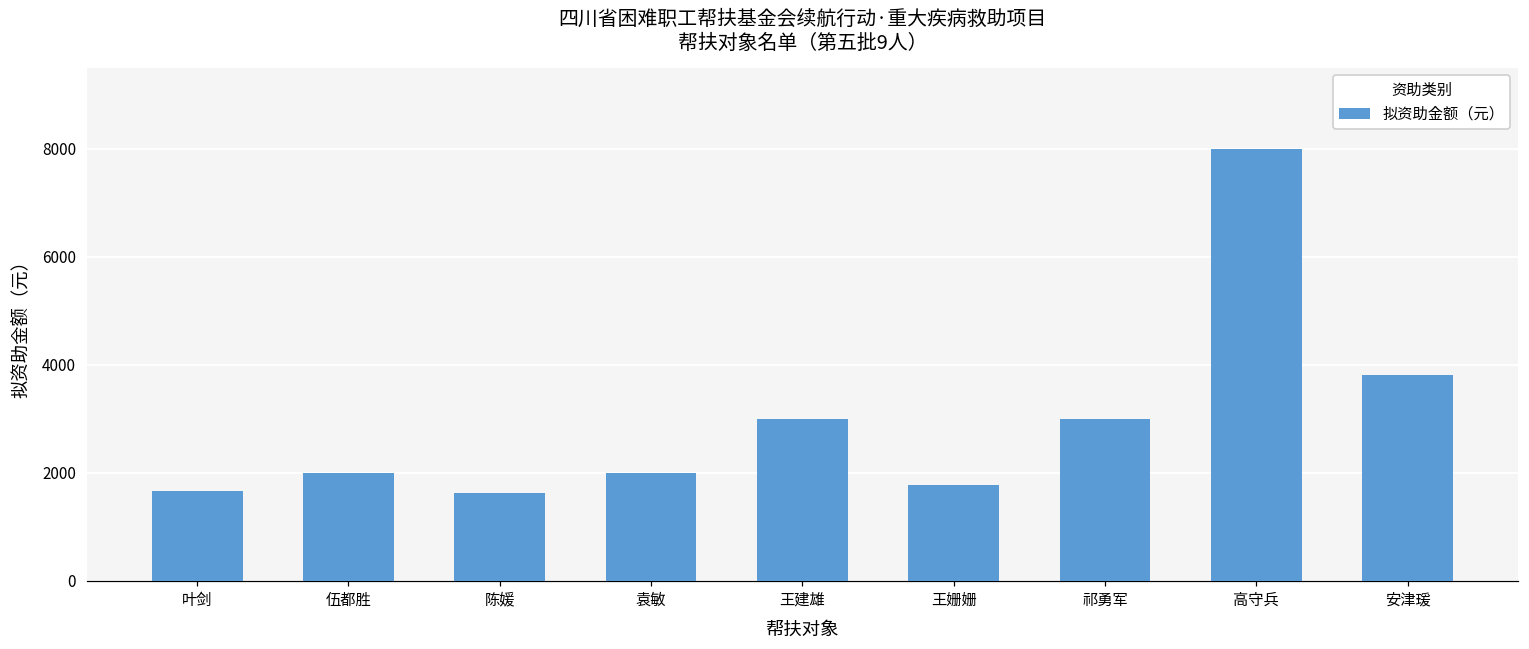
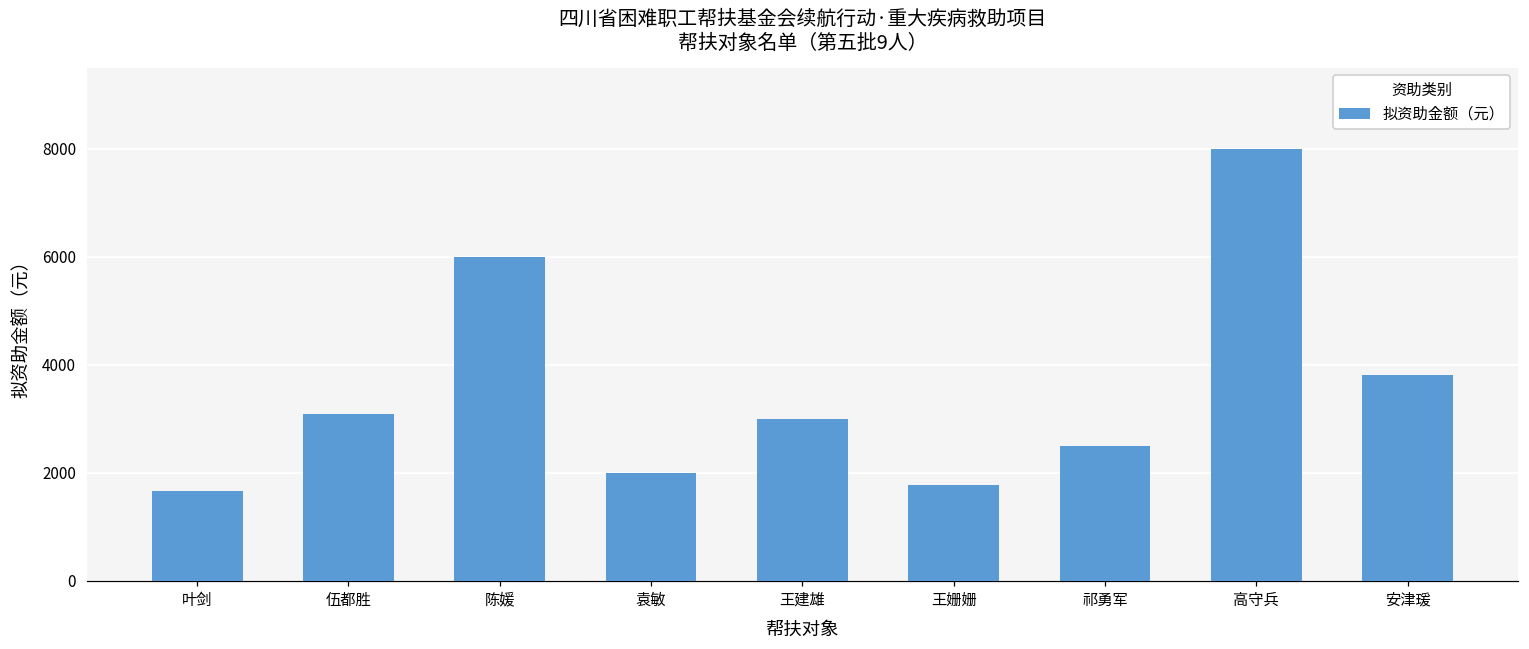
  {
    "叶剑": 1700,
-   "伍都胜": 2000,
-   "陈媛": 1600,
+   "伍都胜": 3100,
+   "陈媛": 6000,
    "袁敏": 2000,
    "王建雄": 3000,
    "王姗姗": 1800,
-   "祁勇军": 3000,
+   "祁勇军": 2500,
    "高守兵": 8000,
    "安津瑗": 3800
  }
